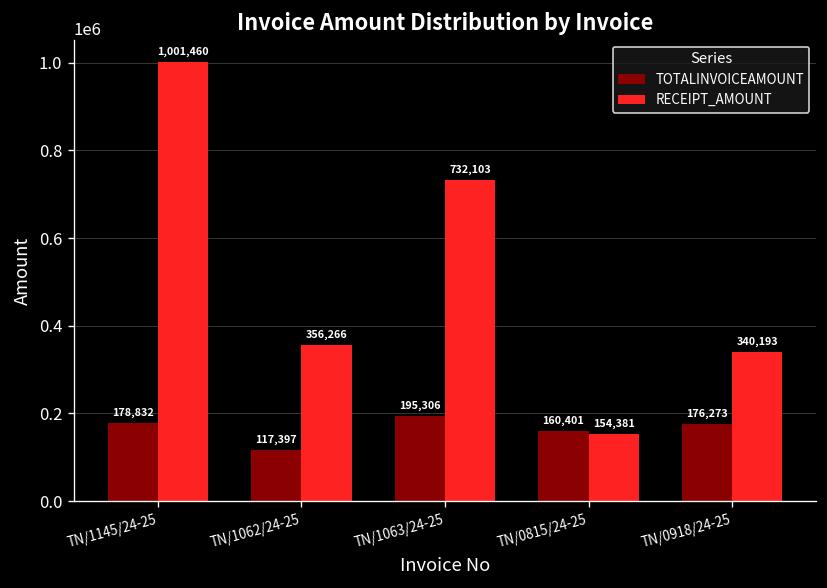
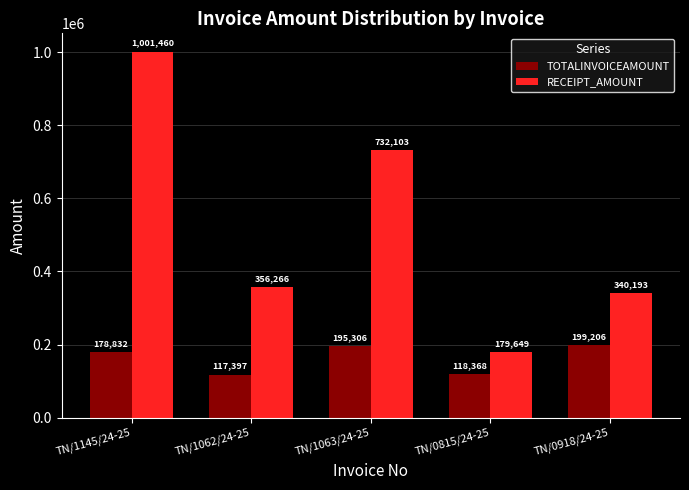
  {
    "TOTALINVOICEAMOUNT": {
      "TN/1145/24-25": "178,832",
      "TN/1062/24-25": "117,397",
      "TN/1063/24-25": "195,306",
-     "TN/0815/24-25": "160,401",
-     "TN/0918/24-25": "176,273"
+     "TN/0815/24-25": "118,368",
+     "TN/0918/24-25": "199,206"
    },
    "RECEIPT_AMOUNT": {
      "TN/1145/24-25": "1,001,460",
      "TN/1062/24-25": "356,266",
      "TN/1063/24-25": "732,103",
-     "TN/0815/24-25": "154,381",
+     "TN/0815/24-25": "179,649",
      "TN/0918/24-25": "340,193"
    }
  }
